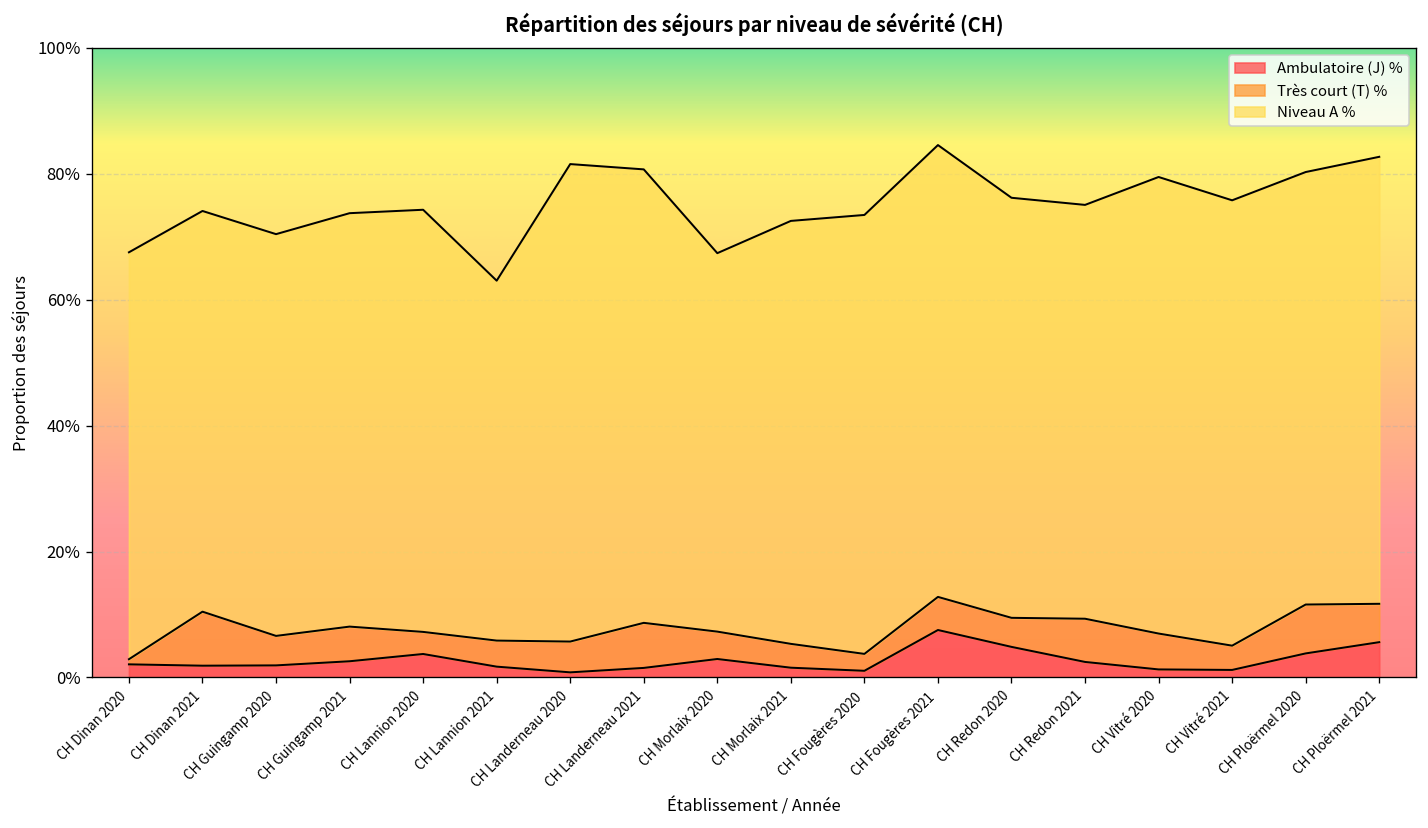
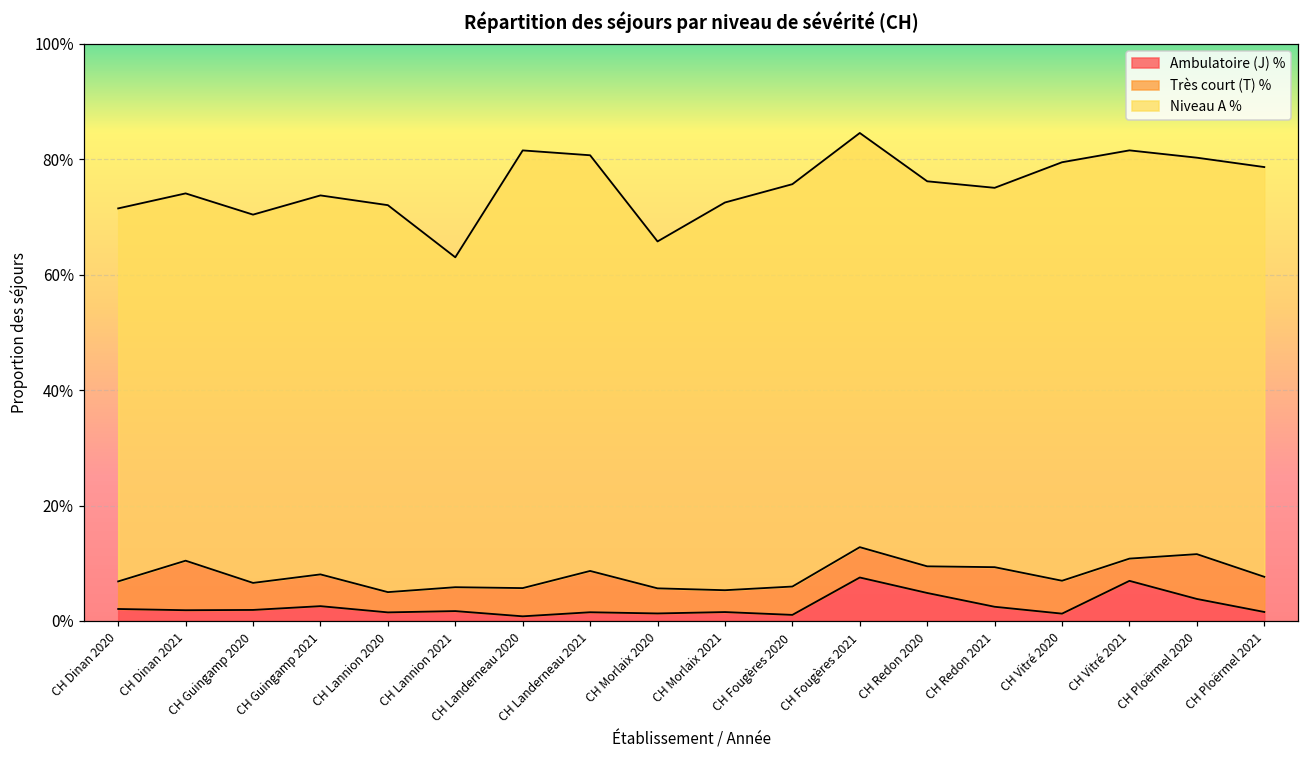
  {
    "Ambulatoire (J) %": {
      "CH Dinan 2020": "2%",
      "CH Dinan 2021": "2%",
      "CH Guingamp 2020": "2%",
      "CH Guingamp 2021": "3%",
-     "CH Lannion 2020": "4%",
+     "CH Lannion 2020": "1%",
      "CH Lannion 2021": "2%",
      "CH Landerneau 2020": "1%",
      "CH Landerneau 2021": "2%",
-     "CH Morlaix 2020": "3%",
+     "CH Morlaix 2020": "1%",
      "CH Morlaix 2021": "2%",
      "CH Fougères 2020": "1%",
      "CH Fougères 2021": "8%",
      "CH Redon 2020": "5%",
      "CH Redon 2021": "2%",
      "CH Vitré 2020": "1%",
-     "CH Vitré 2021": "1%",
+     "CH Vitré 2021": "7%",
      "CH Ploërmel 2020": "4%",
-     "CH Ploërmel 2021": "6%"
+     "CH Ploërmel 2021": "2%"
    },
    "Très court (T) %": {
-     "CH Dinan 2020": "1%",
+     "CH Dinan 2020": "5%",
      "CH Dinan 2021": "9%",
      "CH Guingamp 2020": "5%",
      "CH Guingamp 2021": "6%",
      "CH Lannion 2020": "4%",
      "CH Lannion 2021": "4%",
      "CH Landerneau 2020": "5%",
      "CH Landerneau 2021": "7%",
      "CH Morlaix 2020": "4%",
      "CH Morlaix 2021": "4%",
-     "CH Fougères 2020": "3%",
+     "CH Fougères 2020": "5%",
      "CH Fougères 2021": "5%",
      "CH Redon 2020": "5%",
      "CH Redon 2021": "7%",
      "CH Vitré 2020": "6%",
      "CH Vitré 2021": "4%",
      "CH Ploërmel 2020": "8%",
      "CH Ploërmel 2021": "6%"
    },
    "Niveau A %": {
      "CH Dinan 2020": "65%",
      "CH Dinan 2021": "64%",
      "CH Guingamp 2020": "64%",
      "CH Guingamp 2021": "66%",
      "CH Lannion 2020": "67%",
      "CH Lannion 2021": "57%",
      "CH Landerneau 2020": "76%",
      "CH Landerneau 2021": "72%",
      "CH Morlaix 2020": "60%",
      "CH Morlaix 2021": "67%",
      "CH Fougères 2020": "70%",
      "CH Fougères 2021": "72%",
      "CH Redon 2020": "67%",
      "CH Redon 2021": "66%",
      "CH Vitré 2020": "73%",
      "CH Vitré 2021": "71%",
      "CH Ploërmel 2020": "69%",
      "CH Ploërmel 2021": "71%"
    }
  }
